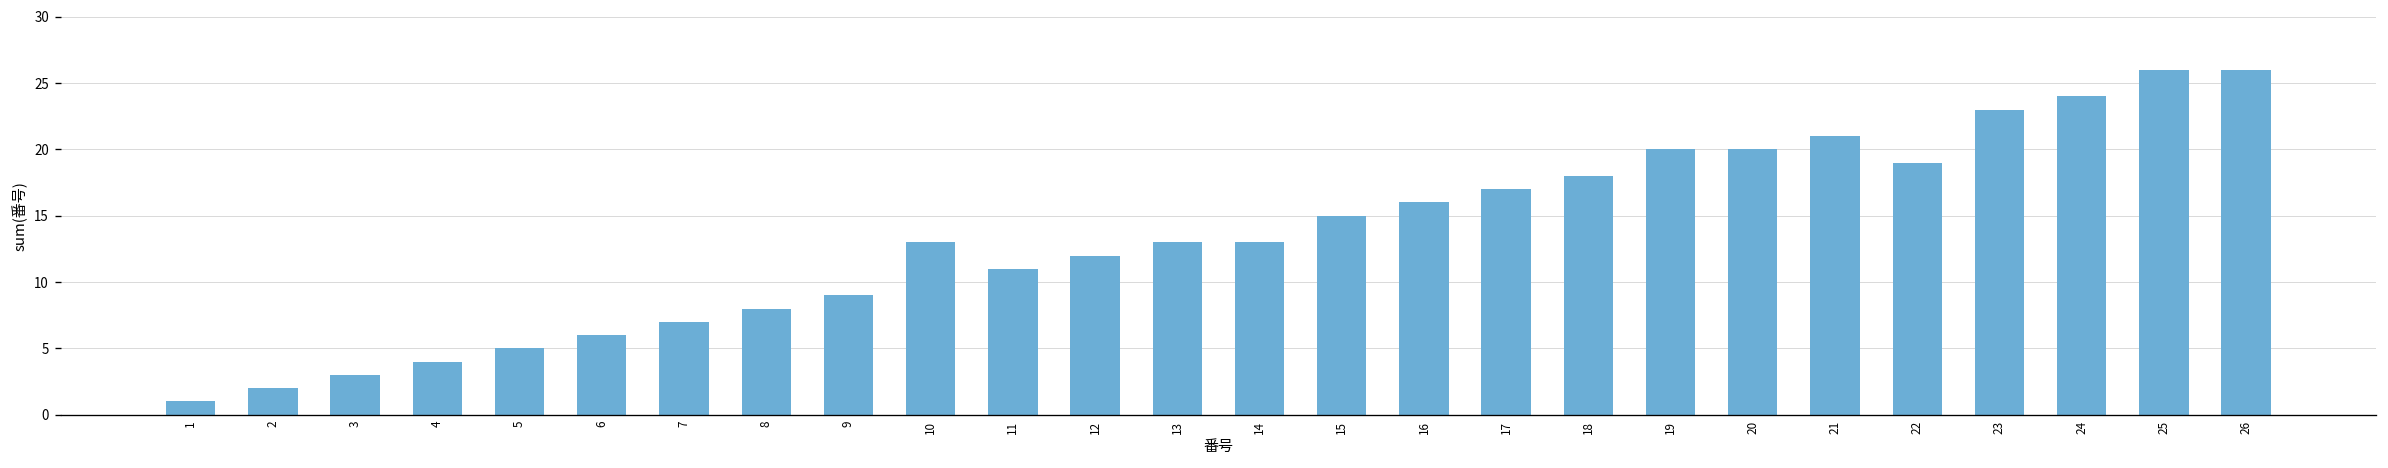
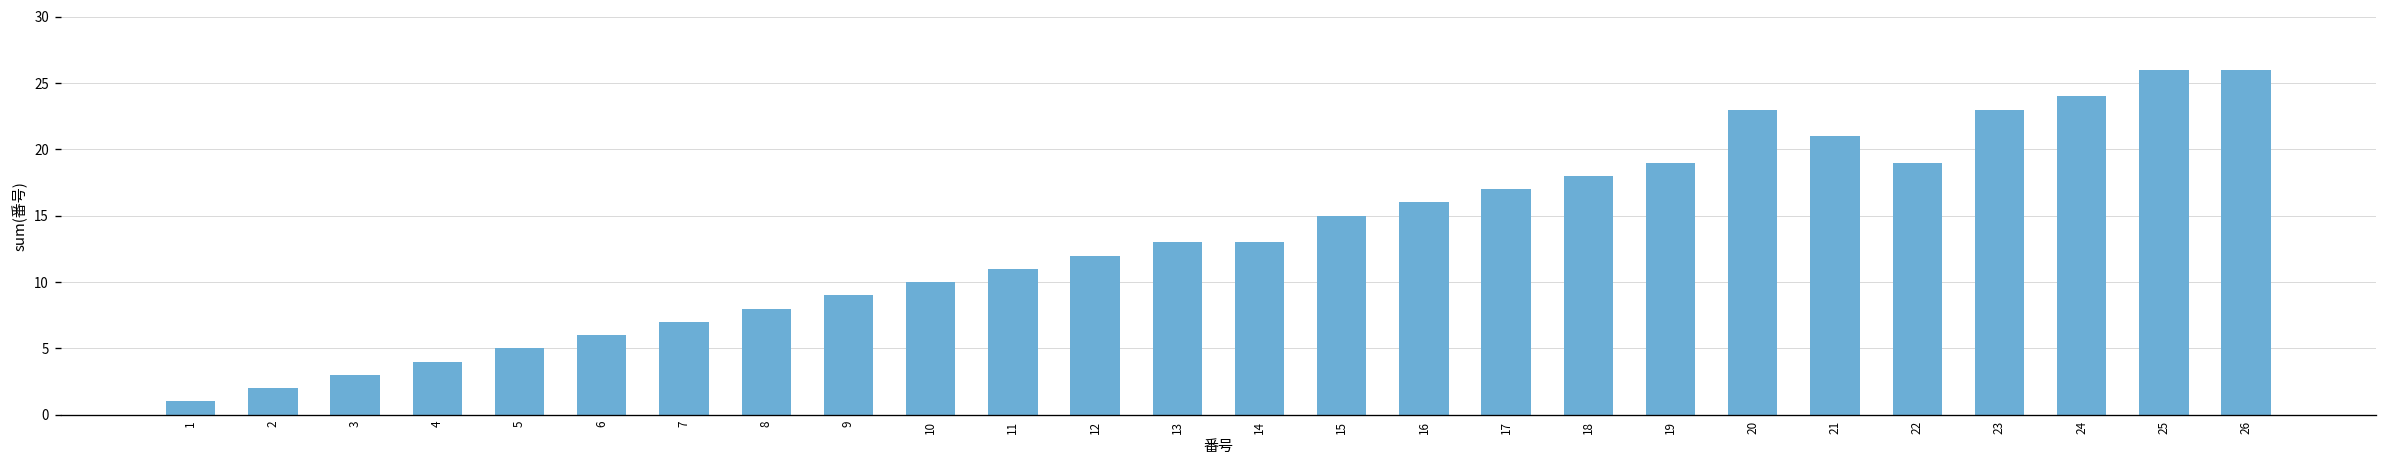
  {
    "1": 1,
    "2": 2,
    "3": 3,
    "4": 4,
    "5": 5,
    "6": 6,
    "7": 7,
    "8": 8,
    "9": 9,
-   "10": 13,
+   "10": 10,
    "11": 11,
    "12": 12,
    "13": 13,
    "14": 13,
    "15": 15,
    "16": 16,
    "17": 17,
    "18": 18,
-   "19": 20,
-   "20": 20,
+   "19": 19,
+   "20": 23,
    "21": 21,
    "22": 19,
    "23": 23,
    "24": 24,
    "25": 26,
    "26": 26
  }
